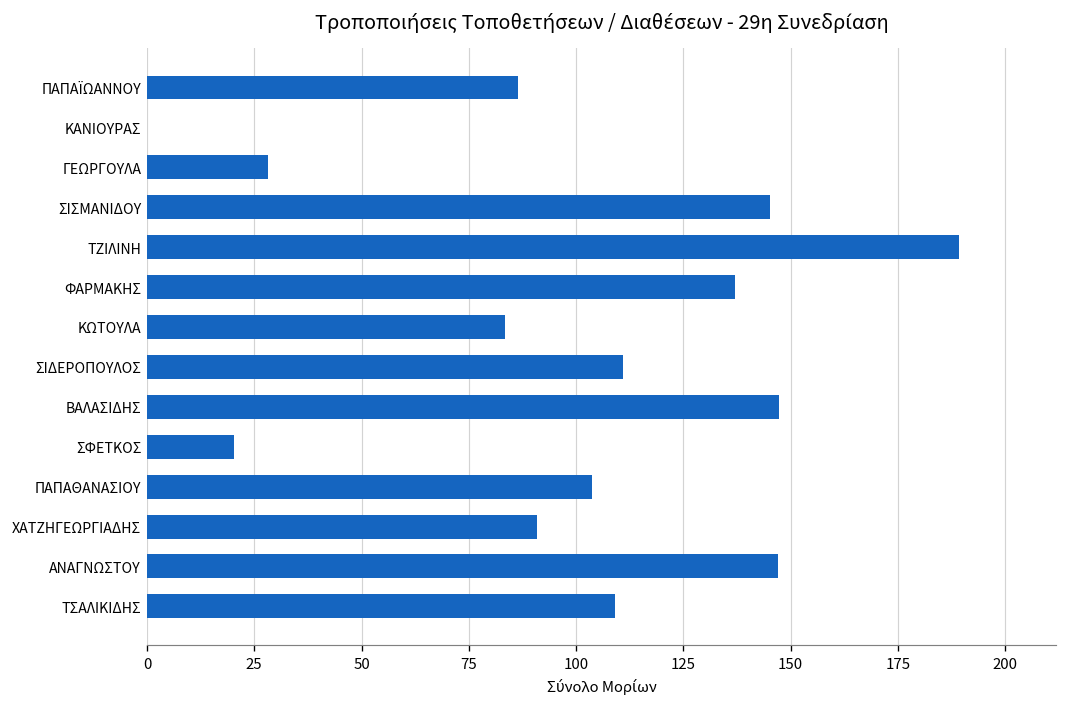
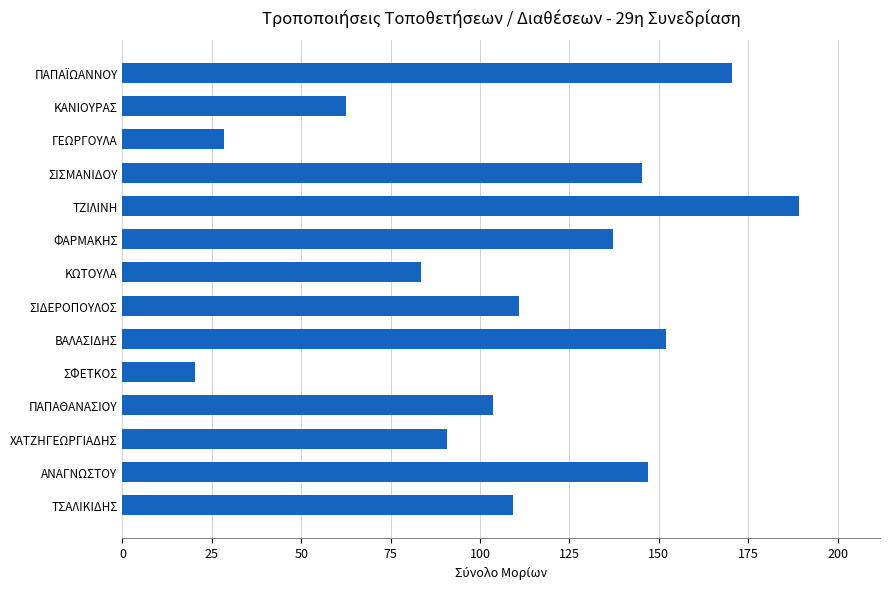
  {
-   "ΠΑΠΑΪΩΑΝΝΟΥ": 86,
-   "ΚΑΝΙΟΥΡΑΣ": 0,
+   "ΠΑΠΑΪΩΑΝΝΟΥ": 170,
+   "ΚΑΝΙΟΥΡΑΣ": 62,
    "ΓΕΩΡΓΟΥΛΑ": 28,
    "ΣΙΣΜΑΝΙΔΟΥ": 145,
    "ΤΖΙΛΙΝΗ": 189,
    "ΦΑΡΜΑΚΗΣ": 137,
    "ΚΩΤΟΥΛΑ": 83,
    "ΣΙΔΕΡΟΠΟΥΛΟΣ": 111,
-   "ΒΑΛΑΣΙΔΗΣ": 147,
+   "ΒΑΛΑΣΙΔΗΣ": 152,
    "ΣΦΕΤΚΟΣ": 20,
    "ΠΑΠΑΘΑΝΑΣΙΟΥ": 104,
    "ΧΑΤΖΗΓΕΩΡΓΙΑΔΗΣ": 91,
    "ΑΝΑΓΝΩΣΤΟΥ": 147,
    "ΤΣΑΛΙΚΙΔΗΣ": 109
  }
